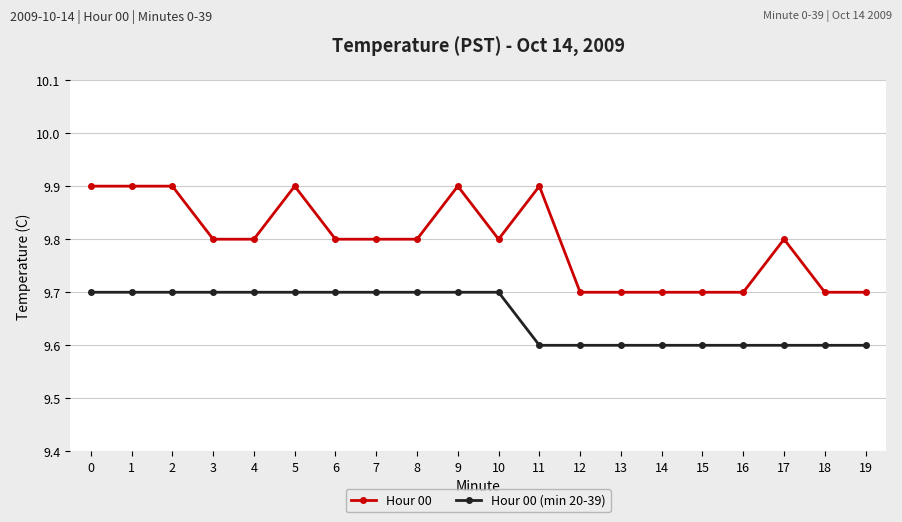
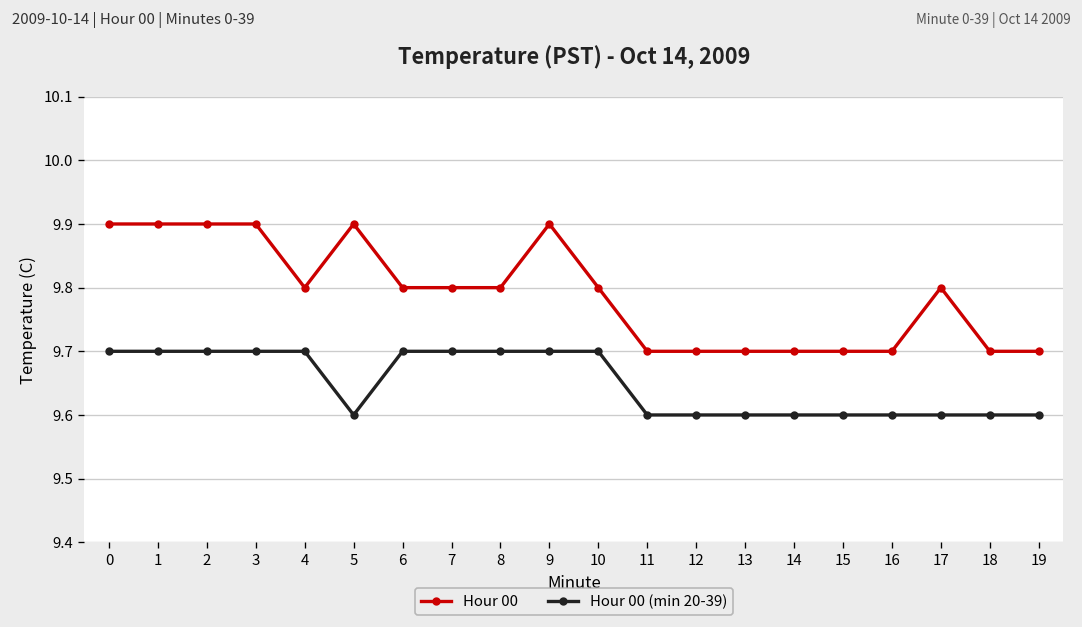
  {
    "Hour 00": {
      "0": 9.9,
      "1": 9.9,
      "2": 9.9,
-     "3": 9.8,
+     "3": 9.9,
      "4": 9.8,
      "5": 9.9,
      "6": 9.8,
      "7": 9.8,
      "8": 9.8,
      "9": 9.9,
      "10": 9.8,
-     "11": 9.9,
+     "11": 9.7,
      "12": 9.7,
      "13": 9.7,
      "14": 9.7,
      "15": 9.7,
      "16": 9.7,
      "17": 9.8,
      "18": 9.7,
      "19": 9.7
    },
    "Hour 00 (min 20-39)": {
      "0": 9.7,
      "1": 9.7,
      "2": 9.7,
      "3": 9.7,
      "4": 9.7,
-     "5": 9.7,
+     "5": 9.6,
      "6": 9.7,
      "7": 9.7,
      "8": 9.7,
      "9": 9.7,
      "10": 9.7,
      "11": 9.6,
      "12": 9.6,
      "13": 9.6,
      "14": 9.6,
      "15": 9.6,
      "16": 9.6,
      "17": 9.6,
      "18": 9.6,
      "19": 9.6
    }
  }
